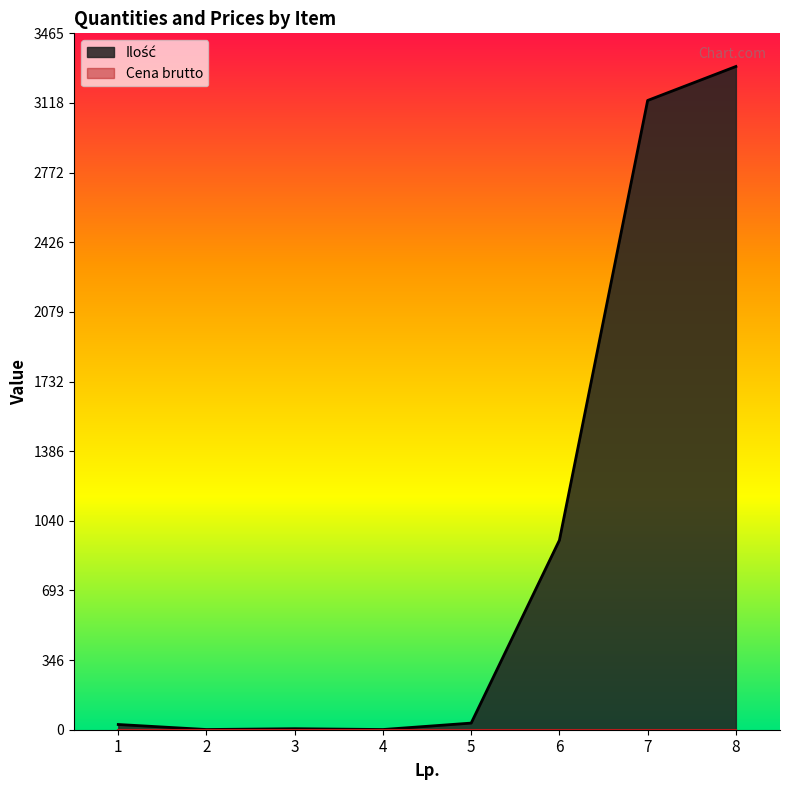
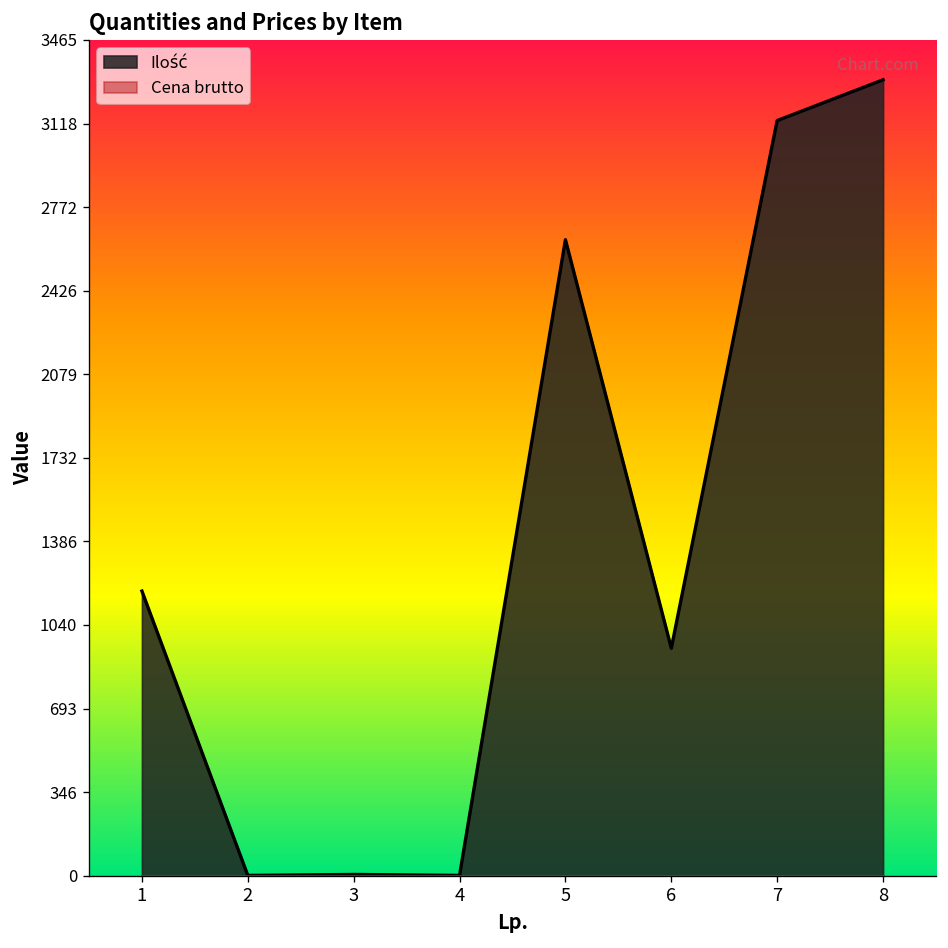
  {
    "Ilość": {
-     "1": 30,
-     "5": 30,
+     "1": 1180,
+     "5": 2640,
      "6": 940,
      "7": 3130,
      "8": 3300
    },
    "Cena brutto": {
      "1": 0,
      "5": 0,
      "6": 0,
      "7": 0,
      "8": 0
    }
  }
